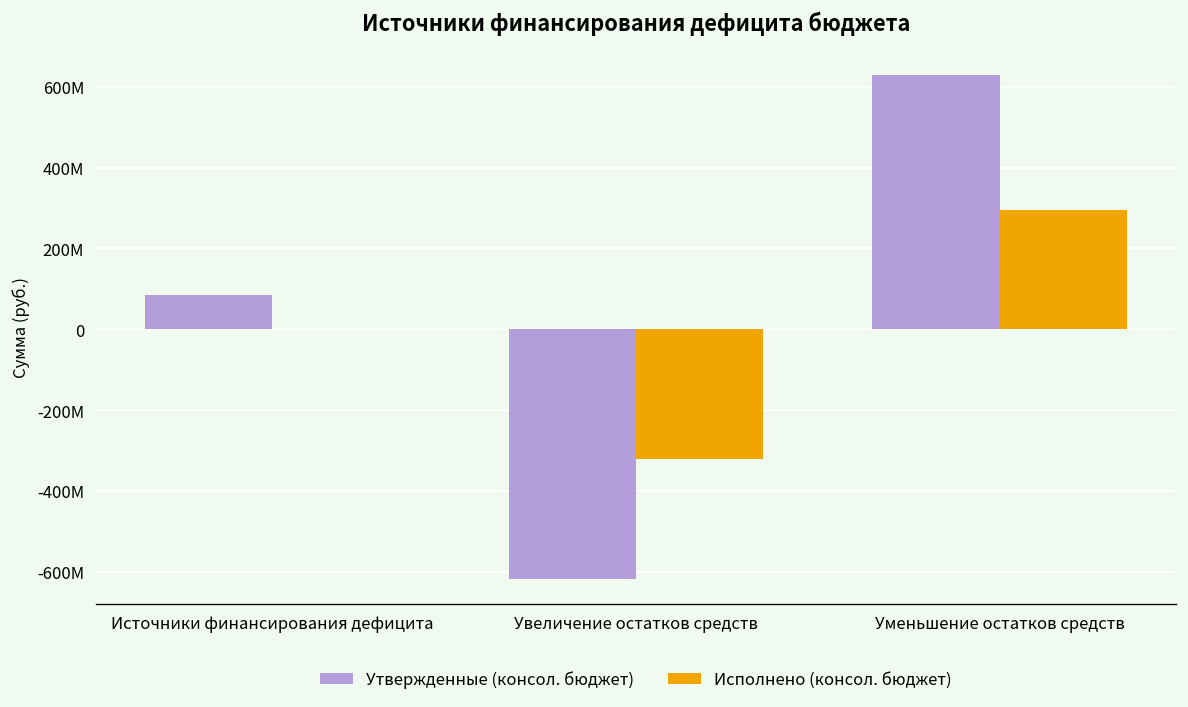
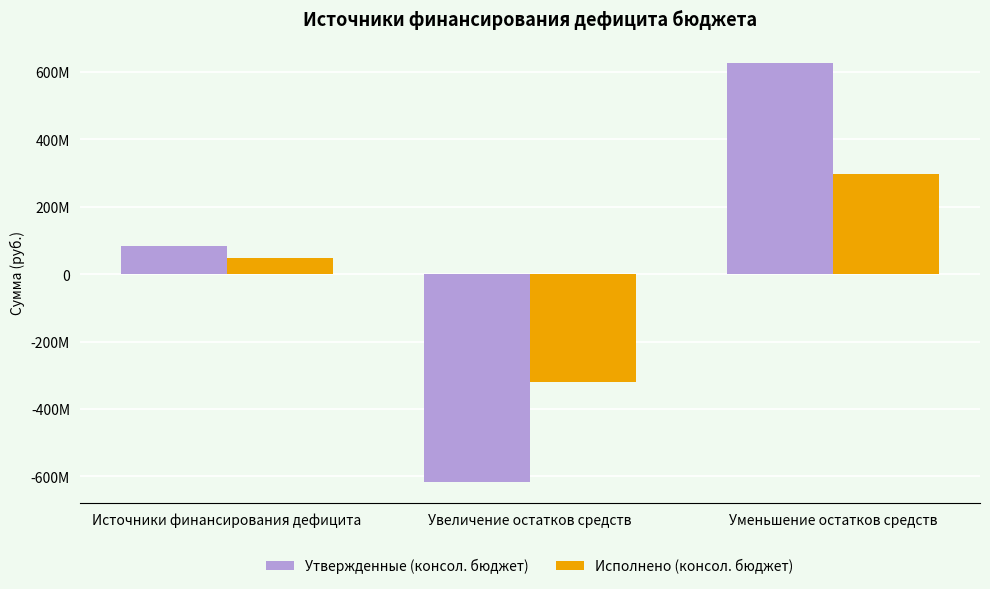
  {
    "Утвержденные (консол. бюджет)": {
      "Источники финансирования дефицита": 80000000,
      "Увеличение остатков средств": -620000000,
      "Уменьшение остатков средств": 630000000
    },
    "Исполнено (консол. бюджет)": {
-     "Источники финансирования дефицита": 0,
+     "Источники финансирования дефицита": 50000000,
      "Увеличение остатков средств": -320000000,
      "Уменьшение остатков средств": 300000000
    }
  }
